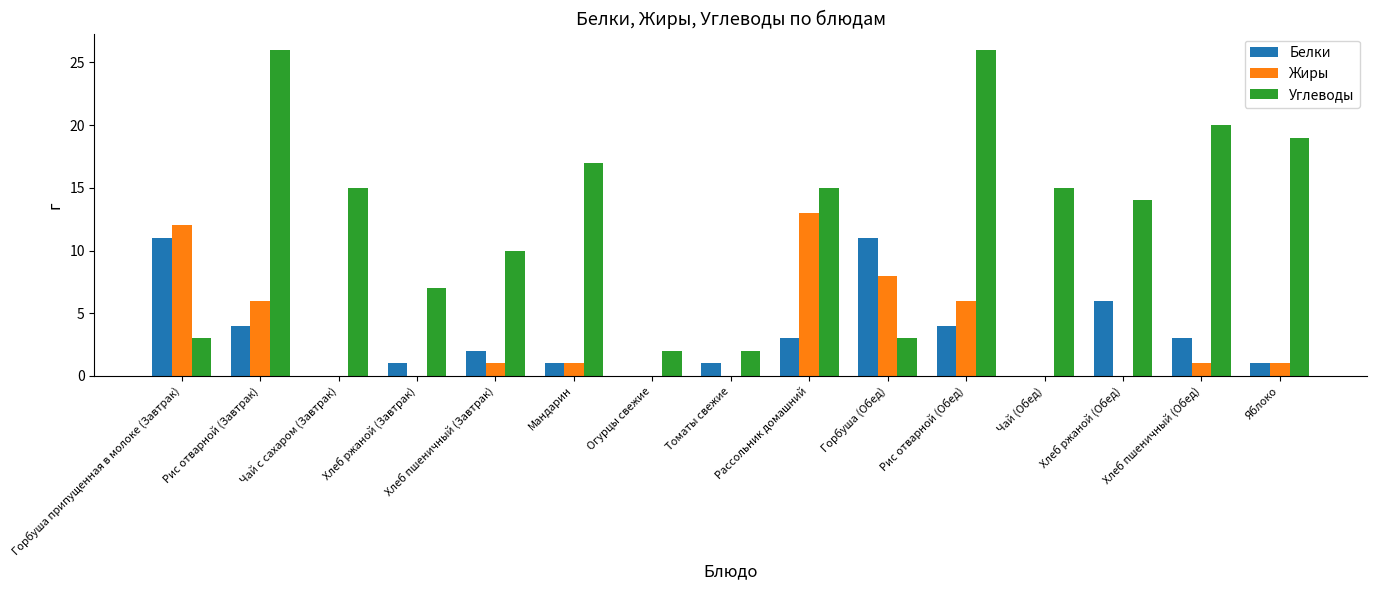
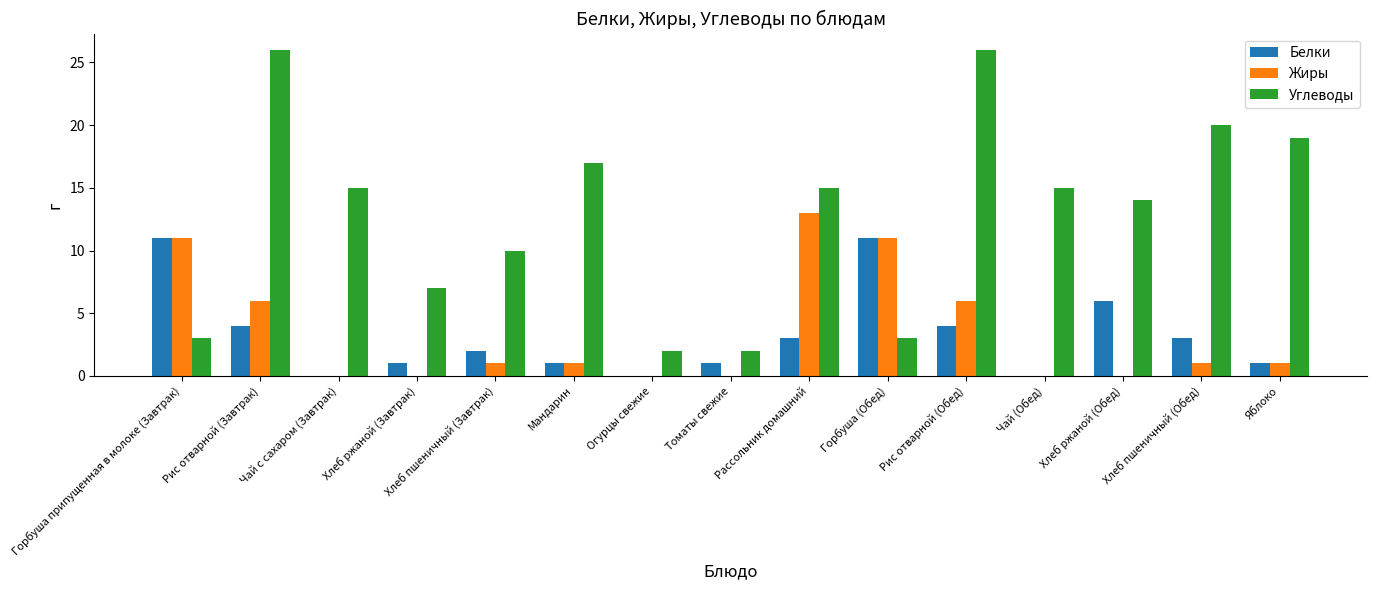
  {
    "Белки": {
      "Горбуша припущенная в молоке (Завтрак)": 11,
      "Рис отварной (Завтрак)": 4,
      "Чай с сахаром (Завтрак)": 0,
      "Хлеб ржаной (Завтрак)": 1,
      "Хлеб пшеничный (Завтрак)": 2,
      "Мандарин": 1,
      "Огурцы свежие": 0,
      "Томаты свежие": 1,
      "Рассольник домашний": 3,
      "Горбуша (Обед)": 11,
      "Рис отварной (Обед)": 4,
      "Чай (Обед)": 0,
      "Хлеб ржаной (Обед)": 6,
      "Хлеб пшеничный (Обед)": 3,
      "Яблоко": 1
    },
    "Жиры": {
-     "Горбуша припущенная в молоке (Завтрак)": 12,
+     "Горбуша припущенная в молоке (Завтрак)": 11,
      "Рис отварной (Завтрак)": 6,
      "Чай с сахаром (Завтрак)": 0,
      "Хлеб ржаной (Завтрак)": 0,
      "Хлеб пшеничный (Завтрак)": 1,
      "Мандарин": 1,
      "Огурцы свежие": 0,
      "Томаты свежие": 0,
      "Рассольник домашний": 13,
-     "Горбуша (Обед)": 8,
+     "Горбуша (Обед)": 11,
      "Рис отварной (Обед)": 6,
      "Чай (Обед)": 0,
      "Хлеб ржаной (Обед)": 0,
      "Хлеб пшеничный (Обед)": 1,
      "Яблоко": 1
    },
    "Углеводы": {
      "Горбуша припущенная в молоке (Завтрак)": 3,
      "Рис отварной (Завтрак)": 26,
      "Чай с сахаром (Завтрак)": 15,
      "Хлеб ржаной (Завтрак)": 7,
      "Хлеб пшеничный (Завтрак)": 10,
      "Мандарин": 17,
      "Огурцы свежие": 2,
      "Томаты свежие": 2,
      "Рассольник домашний": 15,
      "Горбуша (Обед)": 3,
      "Рис отварной (Обед)": 26,
      "Чай (Обед)": 15,
      "Хлеб ржаной (Обед)": 14,
      "Хлеб пшеничный (Обед)": 20,
      "Яблоко": 19
    }
  }
